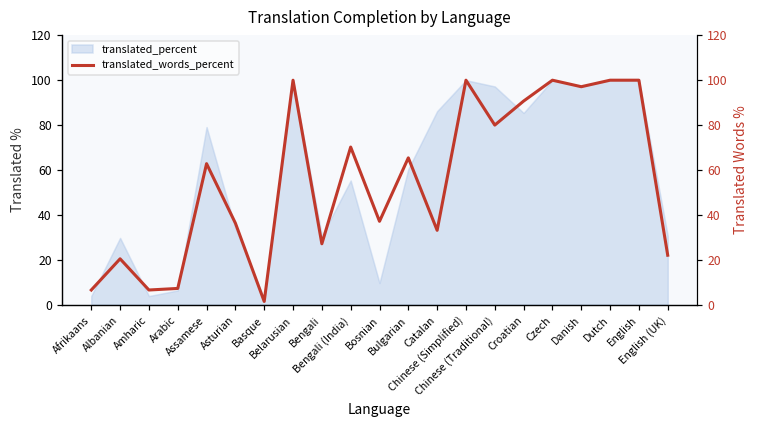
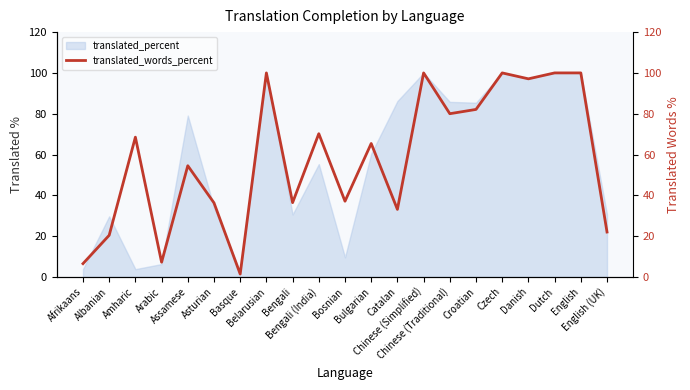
  {
    "translated_percent": {
      "Afrikaans": 4,
      "Albanian": 30,
      "Amharic": 4,
      "Arabic": 6,
      "Assamese": 79,
      "Asturian": 34,
      "Basque": 3,
      "Belarusian": 100,
      "Bengali": 31,
      "Bengali (India)": 55,
      "Bosnian": 10,
      "Bulgarian": 60,
      "Catalan": 86,
      "Chinese (Simplified)": 100,
-     "Chinese (Traditional)": 97,
+     "Chinese (Traditional)": 86,
      "Croatian": 85,
      "Czech": 100,
      "Danish": 97,
      "Dutch": 100,
      "English": 100,
      "English (UK)": 31
    },
    "translated_words_percent": {
      "Afrikaans": 7,
      "Albanian": 20,
-     "Amharic": 7,
+     "Amharic": 69,
      "Arabic": 7,
-     "Assamese": 63,
+     "Assamese": 55,
      "Asturian": 36,
      "Basque": 1,
      "Belarusian": 100,
-     "Bengali": 27,
+     "Bengali": 36,
      "Bengali (India)": 70,
      "Bosnian": 37,
      "Bulgarian": 65,
      "Catalan": 33,
      "Chinese (Simplified)": 100,
      "Chinese (Traditional)": 80,
-     "Croatian": 91,
+     "Croatian": 82,
      "Czech": 100,
      "Danish": 97,
      "Dutch": 100,
      "English": 100,
      "English (UK)": 22
    }
  }
